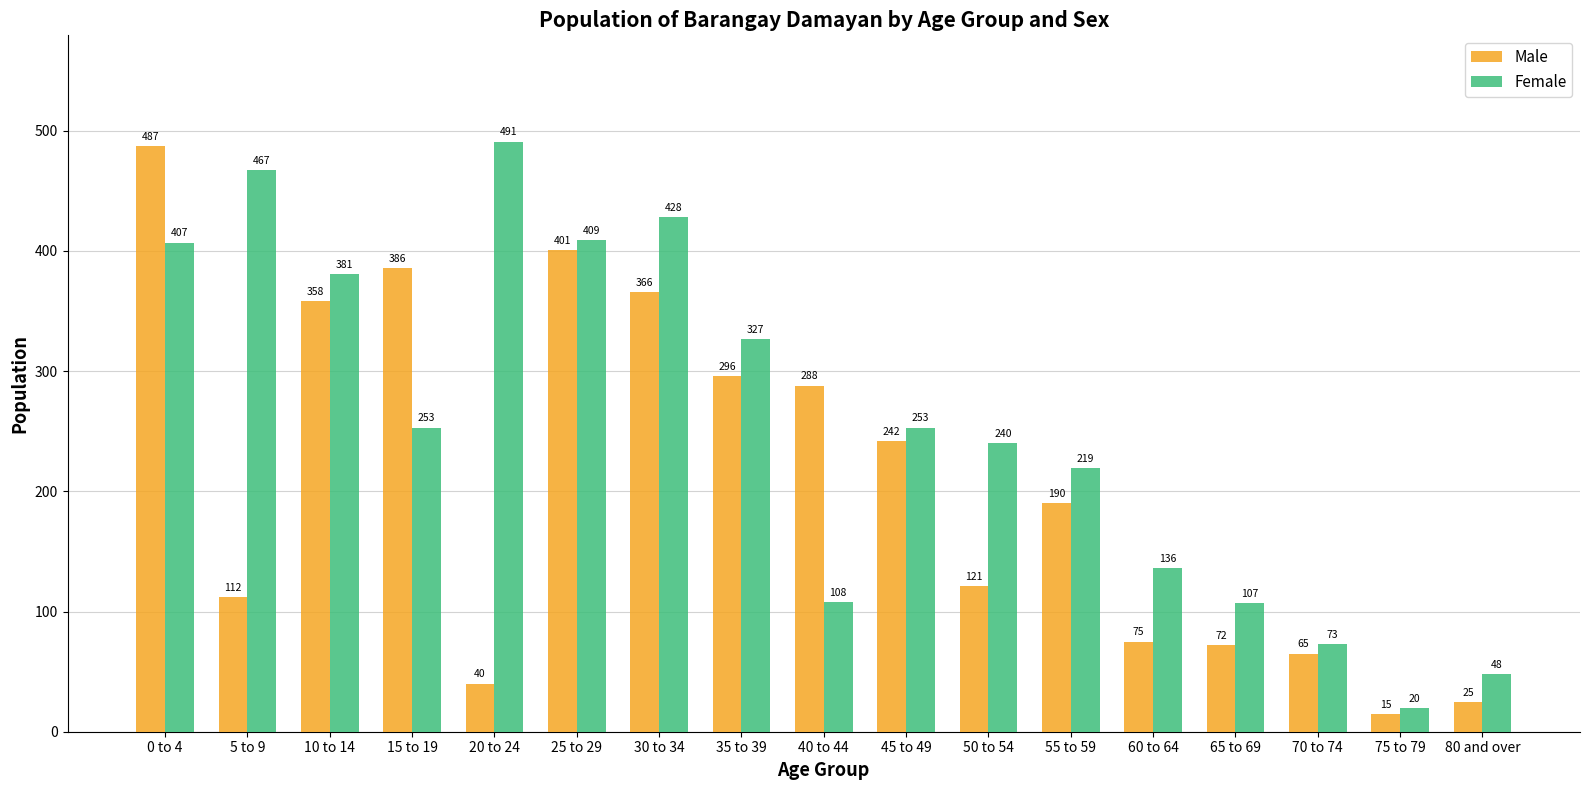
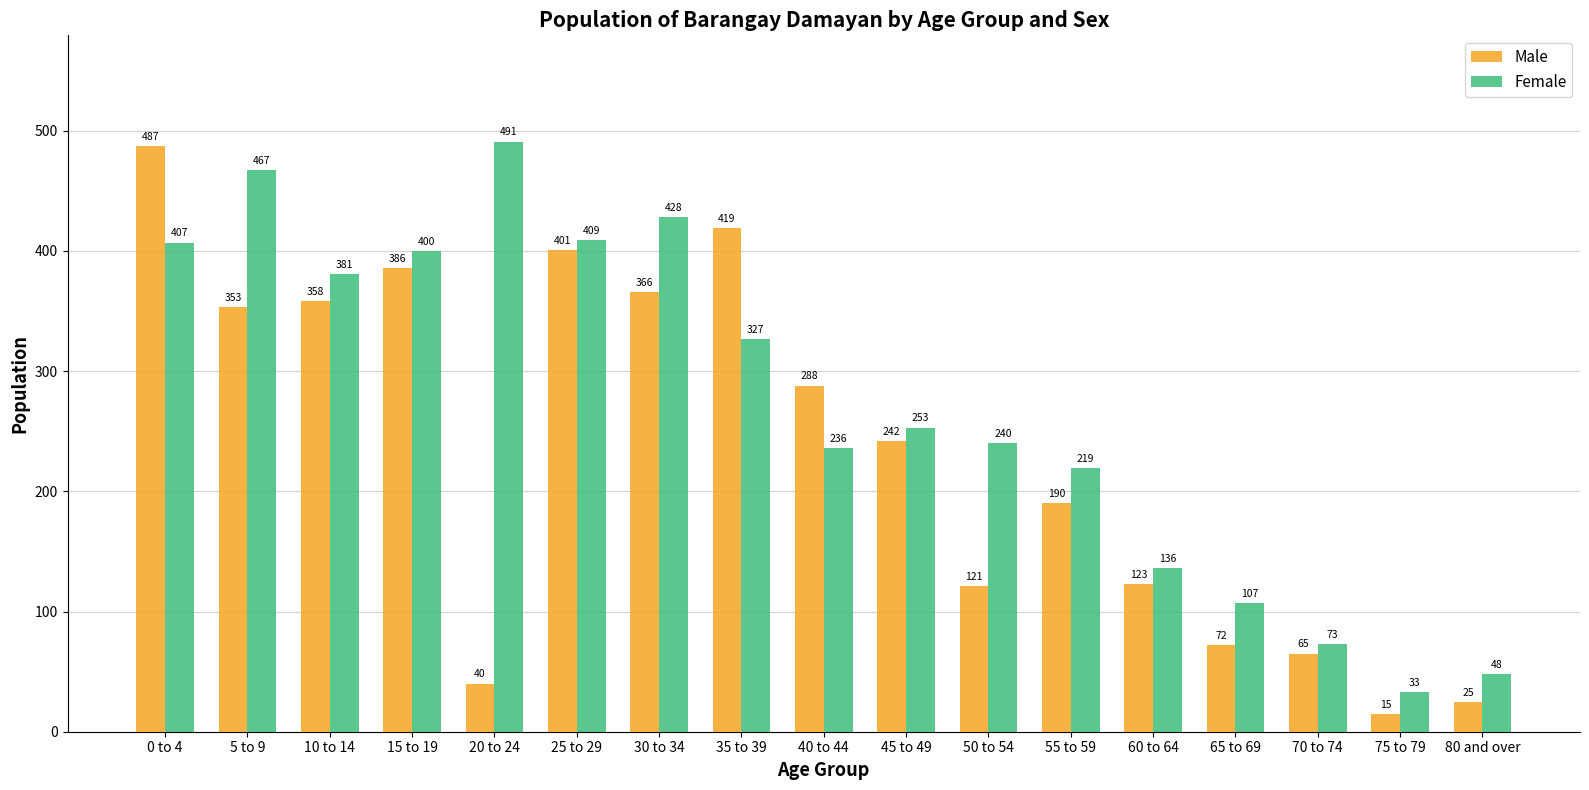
  {
    "Male": {
      "0 to 4": 487,
-     "5 to 9": 112,
+     "5 to 9": 353,
      "10 to 14": 358,
      "15 to 19": 386,
      "20 to 24": 40,
      "25 to 29": 401,
      "30 to 34": 366,
-     "35 to 39": 296,
+     "35 to 39": 419,
      "40 to 44": 288,
      "45 to 49": 242,
      "50 to 54": 121,
      "55 to 59": 190,
-     "60 to 64": 75,
+     "60 to 64": 123,
      "65 to 69": 72,
      "70 to 74": 65,
      "75 to 79": 15,
      "80 and over": 25
    },
    "Female": {
      "0 to 4": 407,
      "5 to 9": 467,
      "10 to 14": 381,
-     "15 to 19": 253,
+     "15 to 19": 400,
      "20 to 24": 491,
      "25 to 29": 409,
      "30 to 34": 428,
      "35 to 39": 327,
-     "40 to 44": 108,
+     "40 to 44": 236,
      "45 to 49": 253,
      "50 to 54": 240,
      "55 to 59": 219,
      "60 to 64": 136,
      "65 to 69": 107,
      "70 to 74": 73,
-     "75 to 79": 20,
+     "75 to 79": 33,
      "80 and over": 48
    }
  }
